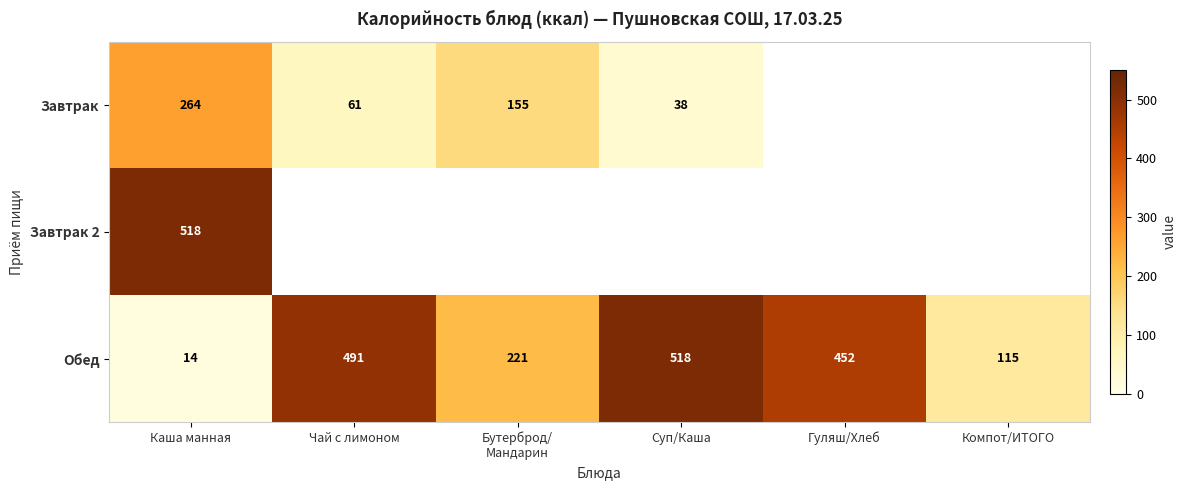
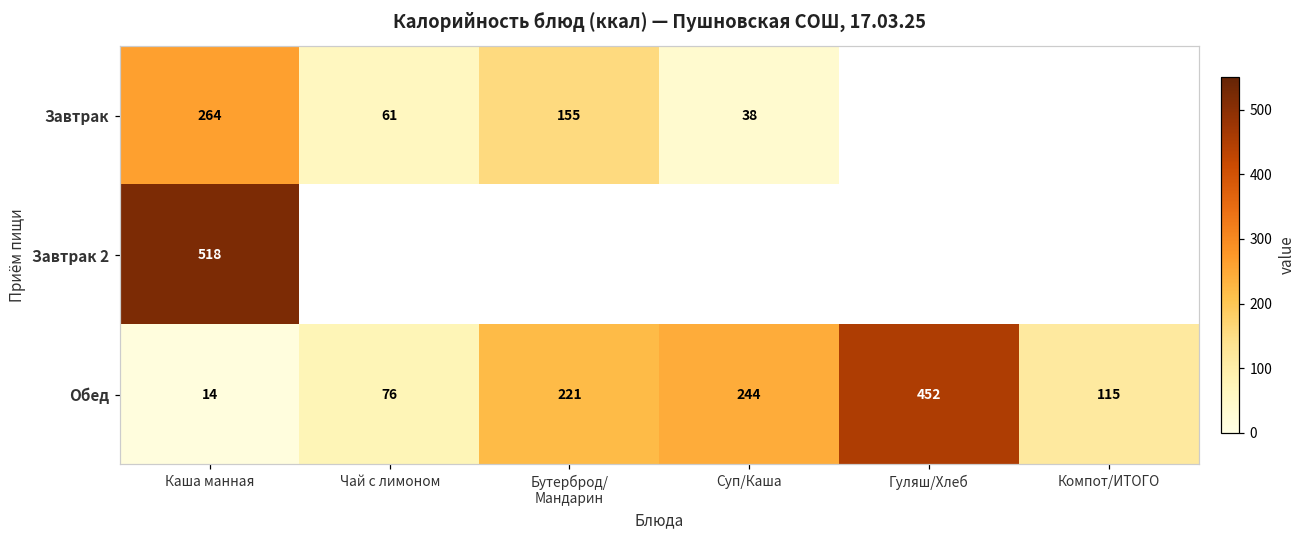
  {
    "Завтрак": {
      "Каша манная": 264,
      "Чай с лимоном": 61,
      "Бутерброд/ Мандарин": 155,
      "Суп/Каша": 38
    },
    "Завтрак 2": {
      "Каша манная": 518
    },
    "Обед": {
      "Каша манная": 14,
-     "Чай с лимоном": 491,
+     "Чай с лимоном": 76,
      "Бутерброд/ Мандарин": 221,
-     "Суп/Каша": 518,
+     "Суп/Каша": 244,
      "Гуляш/Хлеб": 452,
      "Компот/ИТОГО": 115
    }
  }
